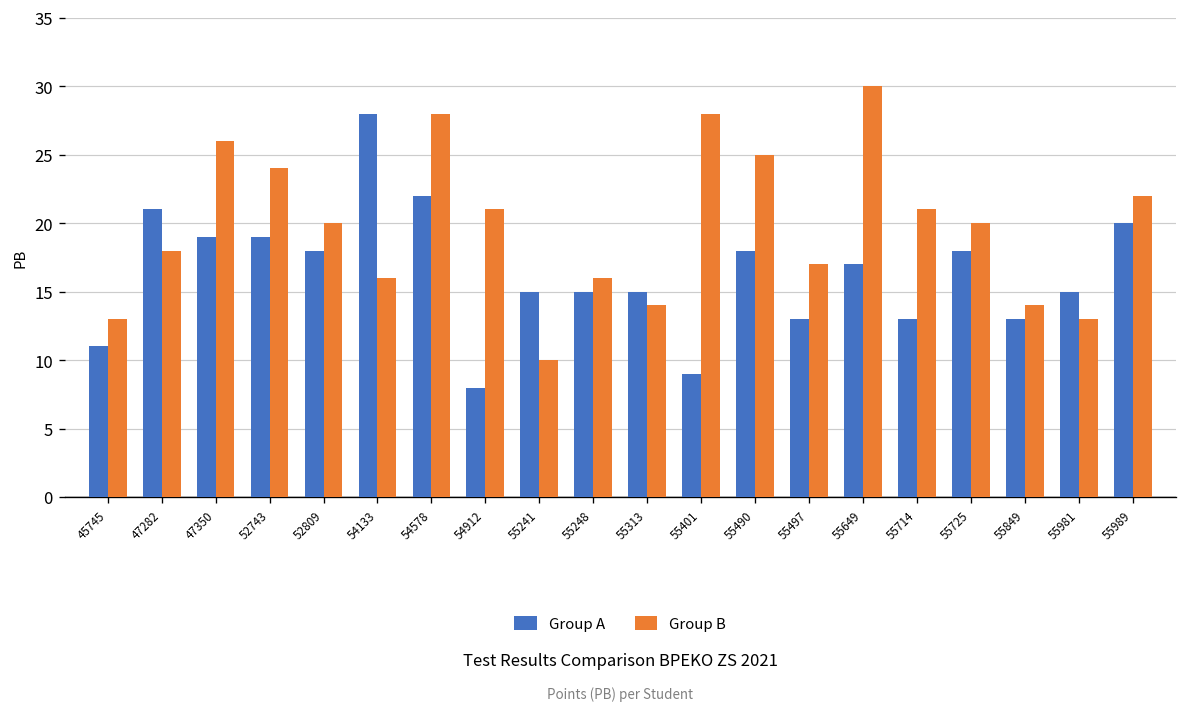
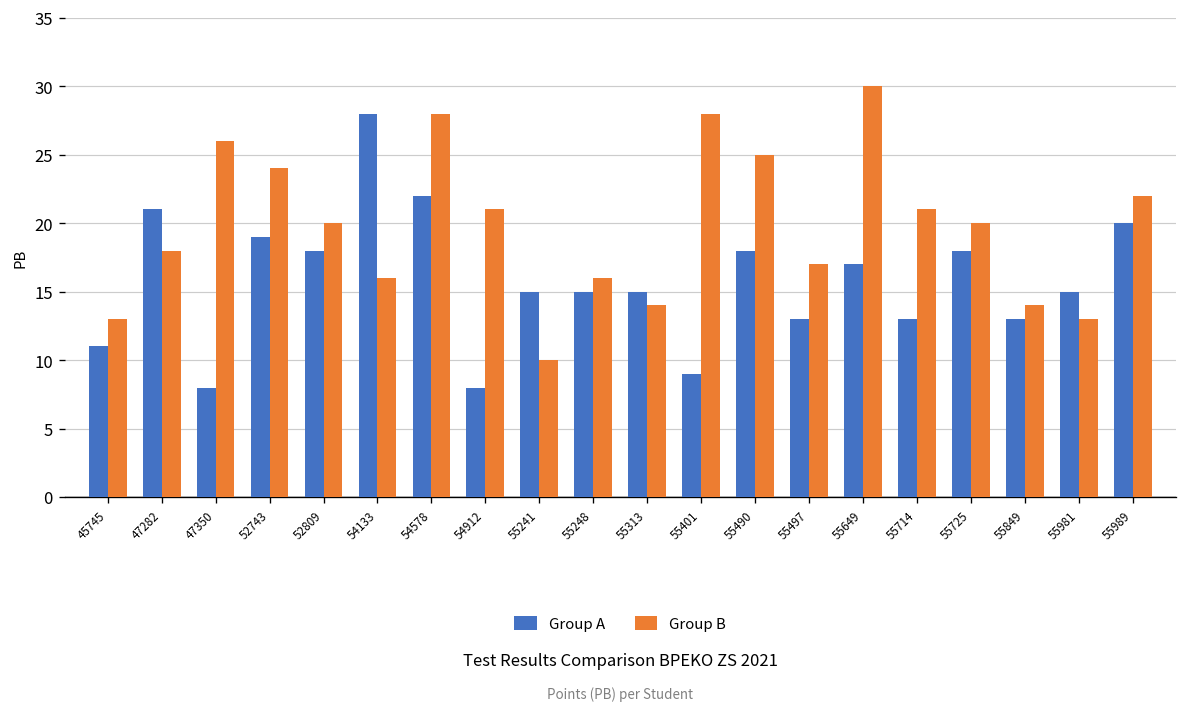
  {
    "Group A": {
      "45745": 11,
      "47282": 21,
-     "47350": 19,
+     "47350": 8,
      "52743": 19,
      "52809": 18,
      "54133": 28,
      "54578": 22,
      "54912": 8,
      "55241": 15,
      "55248": 15,
      "55313": 15,
      "55401": 9,
      "55490": 18,
      "55497": 13,
      "55649": 17,
      "55714": 13,
      "55725": 18,
      "55849": 13,
      "55981": 15,
      "55989": 20
    },
    "Group B": {
      "45745": 13,
      "47282": 18,
      "47350": 26,
      "52743": 24,
      "52809": 20,
      "54133": 16,
      "54578": 28,
      "54912": 21,
      "55241": 10,
      "55248": 16,
      "55313": 14,
      "55401": 28,
      "55490": 25,
      "55497": 17,
      "55649": 30,
      "55714": 21,
      "55725": 20,
      "55849": 14,
      "55981": 13,
      "55989": 22
    }
  }
